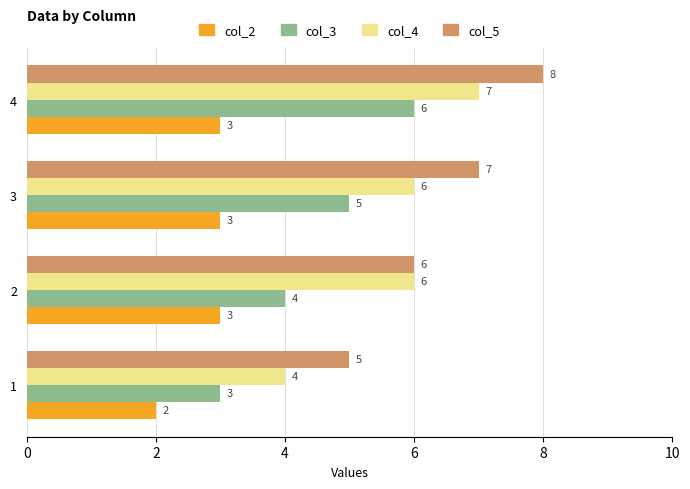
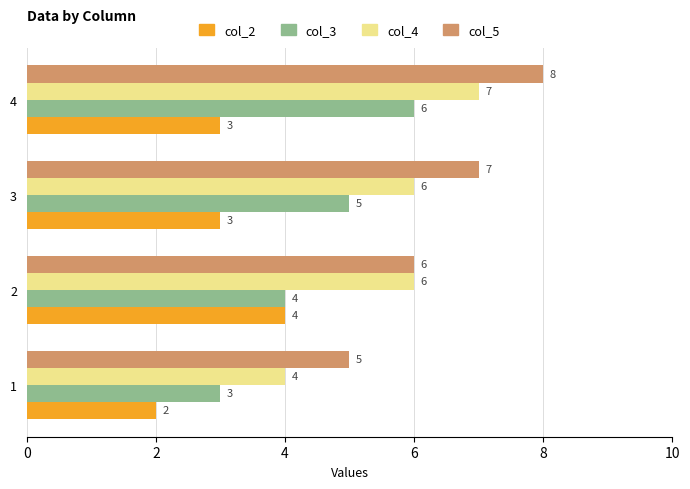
  {
    "col_2": {
      "4": 3,
      "3": 3,
-     "2": 3,
+     "2": 4,
      "1": 2
    },
    "col_3": {
      "4": 6,
      "3": 5,
      "2": 4,
      "1": 3
    },
    "col_4": {
      "4": 7,
      "3": 6,
      "2": 6,
      "1": 4
    },
    "col_5": {
      "4": 8,
      "3": 7,
      "2": 6,
      "1": 5
    }
  }
